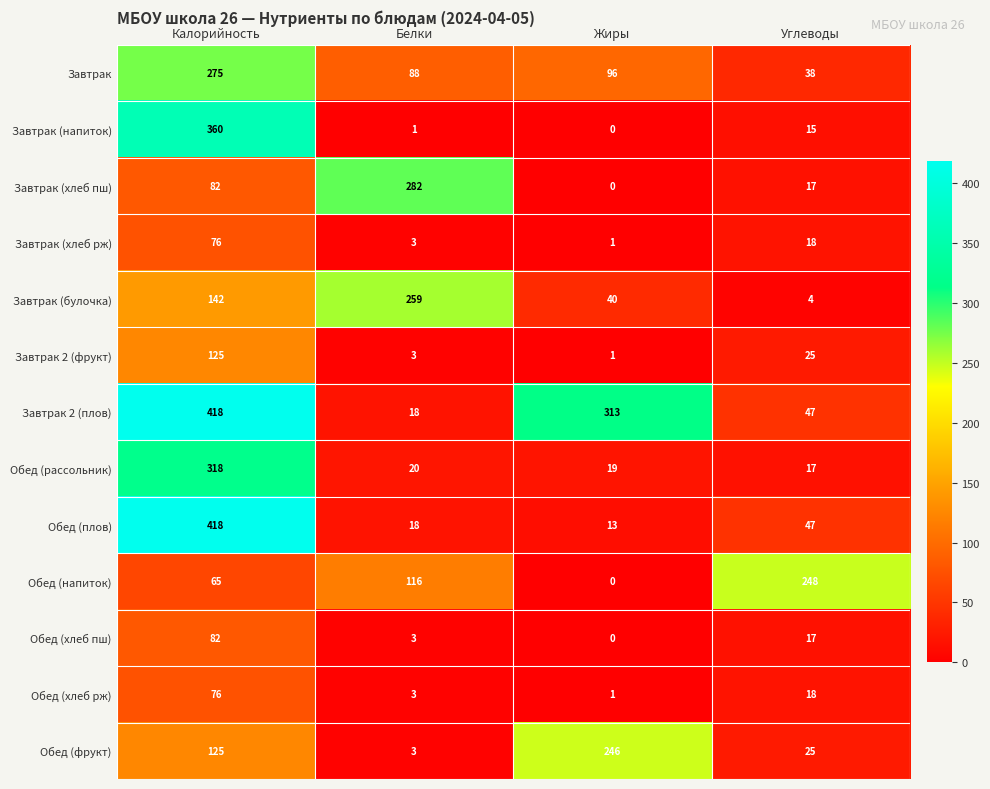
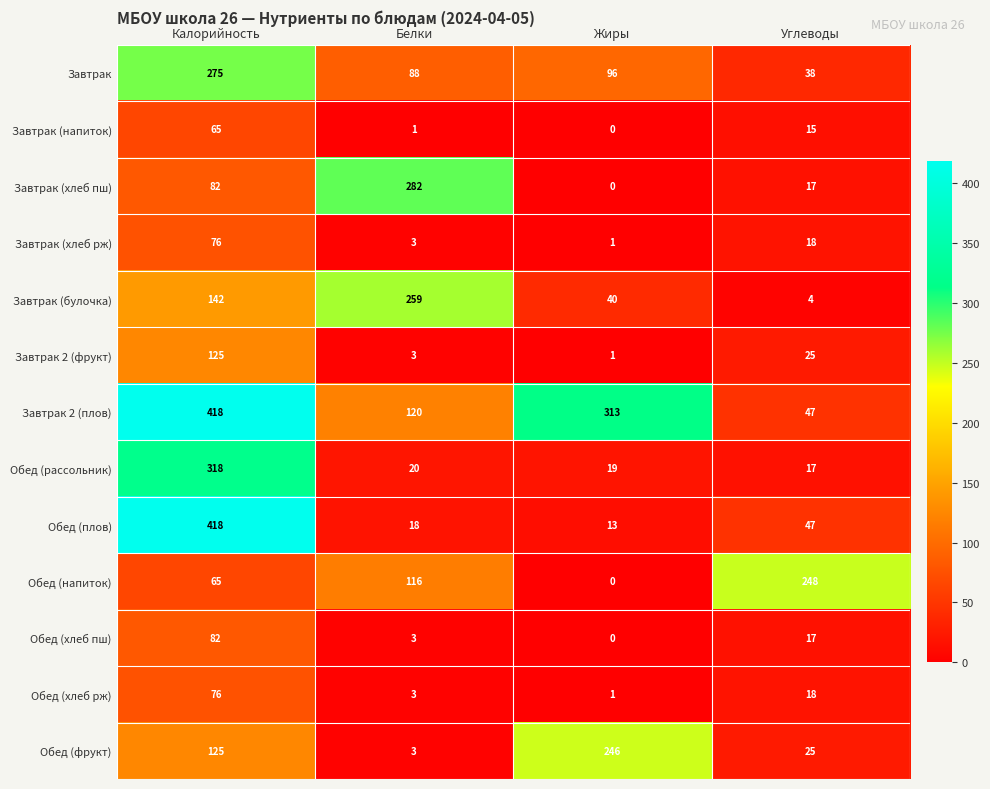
  {
    "Завтрак": {
      "Калорийность": 275,
      "Белки": 88,
      "Жиры": 96,
      "Углеводы": 38
    },
    "Завтрак (напиток)": {
-     "Калорийность": 360,
+     "Калорийность": 65,
      "Белки": 1,
      "Жиры": 0,
      "Углеводы": 15
    },
    "Завтрак (хлеб пш)": {
      "Калорийность": 82,
      "Белки": 282,
      "Жиры": 0,
      "Углеводы": 17
    },
    "Завтрак (хлеб рж)": {
      "Калорийность": 76,
      "Белки": 3,
      "Жиры": 1,
      "Углеводы": 18
    },
    "Завтрак (булочка)": {
      "Калорийность": 142,
      "Белки": 259,
      "Жиры": 40,
      "Углеводы": 4
    },
    "Завтрак 2 (фрукт)": {
      "Калорийность": 125,
      "Белки": 3,
      "Жиры": 1,
      "Углеводы": 25
    },
    "Завтрак 2 (плов)": {
      "Калорийность": 418,
-     "Белки": 18,
+     "Белки": 120,
      "Жиры": 313,
      "Углеводы": 47
    },
    "Обед (рассольник)": {
      "Калорийность": 318,
      "Белки": 20,
      "Жиры": 19,
      "Углеводы": 17
    },
    "Обед (плов)": {
      "Калорийность": 418,
      "Белки": 18,
      "Жиры": 13,
      "Углеводы": 47
    },
    "Обед (напиток)": {
      "Калорийность": 65,
      "Белки": 116,
      "Жиры": 0,
      "Углеводы": 248
    },
    "Обед (хлеб пш)": {
      "Калорийность": 82,
      "Белки": 3,
      "Жиры": 0,
      "Углеводы": 17
    },
    "Обед (хлеб рж)": {
      "Калорийность": 76,
      "Белки": 3,
      "Жиры": 1,
      "Углеводы": 18
    },
    "Обед (фрукт)": {
      "Калорийность": 125,
      "Белки": 3,
      "Жиры": 246,
      "Углеводы": 25
    }
  }
